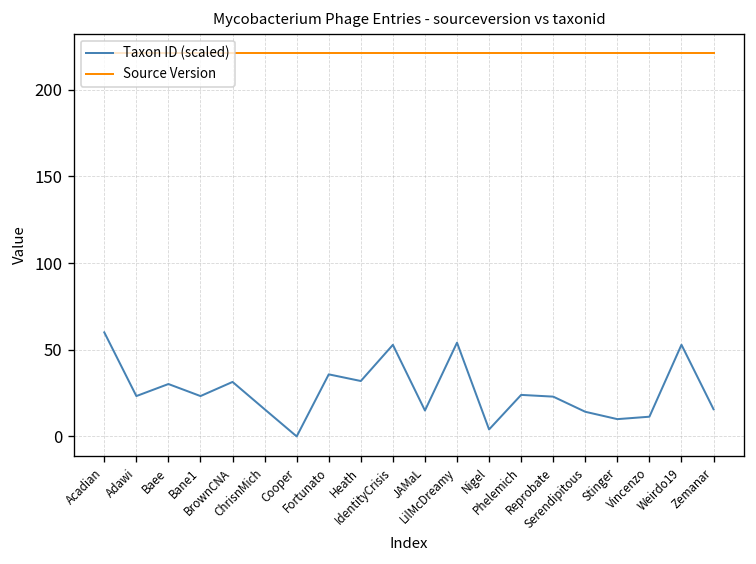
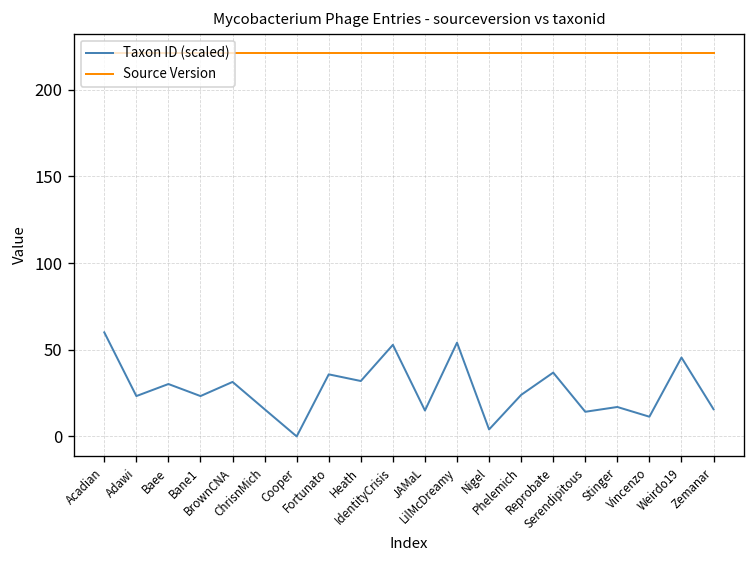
  {
    "Taxon ID (scaled)": {
      "Acadian": 60,
      "Adawi": 23,
      "Baee": 30,
      "Bane1": 23,
      "BrownCNA": 31,
      "ChrisnMich": 16,
      "Cooper": 0,
      "Fortunato": 36,
      "Heath": 32,
      "IdentityCrisis": 53,
      "JAMaL": 15,
      "LilMcDreamy": 54,
      "Nigel": 4,
      "Phelemich": 24,
-     "Reprobate": 23,
+     "Reprobate": 37,
      "Serendipitous": 14,
-     "Stinger": 10,
+     "Stinger": 17,
      "Vincenzo": 11,
-     "Weirdo19": 53,
+     "Weirdo19": 46,
      "Zemanar": 16
    },
    "Source Version": {
      "ChrisnMich": 221,
      "Cooper": 221,
      "Fortunato": 221,
      "Heath": 221,
      "IdentityCrisis": 221,
      "JAMaL": 221,
      "LilMcDreamy": 221,
      "Nigel": 221,
      "Phelemich": 221,
      "Reprobate": 221,
      "Serendipitous": 221,
      "Stinger": 221,
      "Vincenzo": 221,
      "Weirdo19": 221,
      "Zemanar": 221
    }
  }
